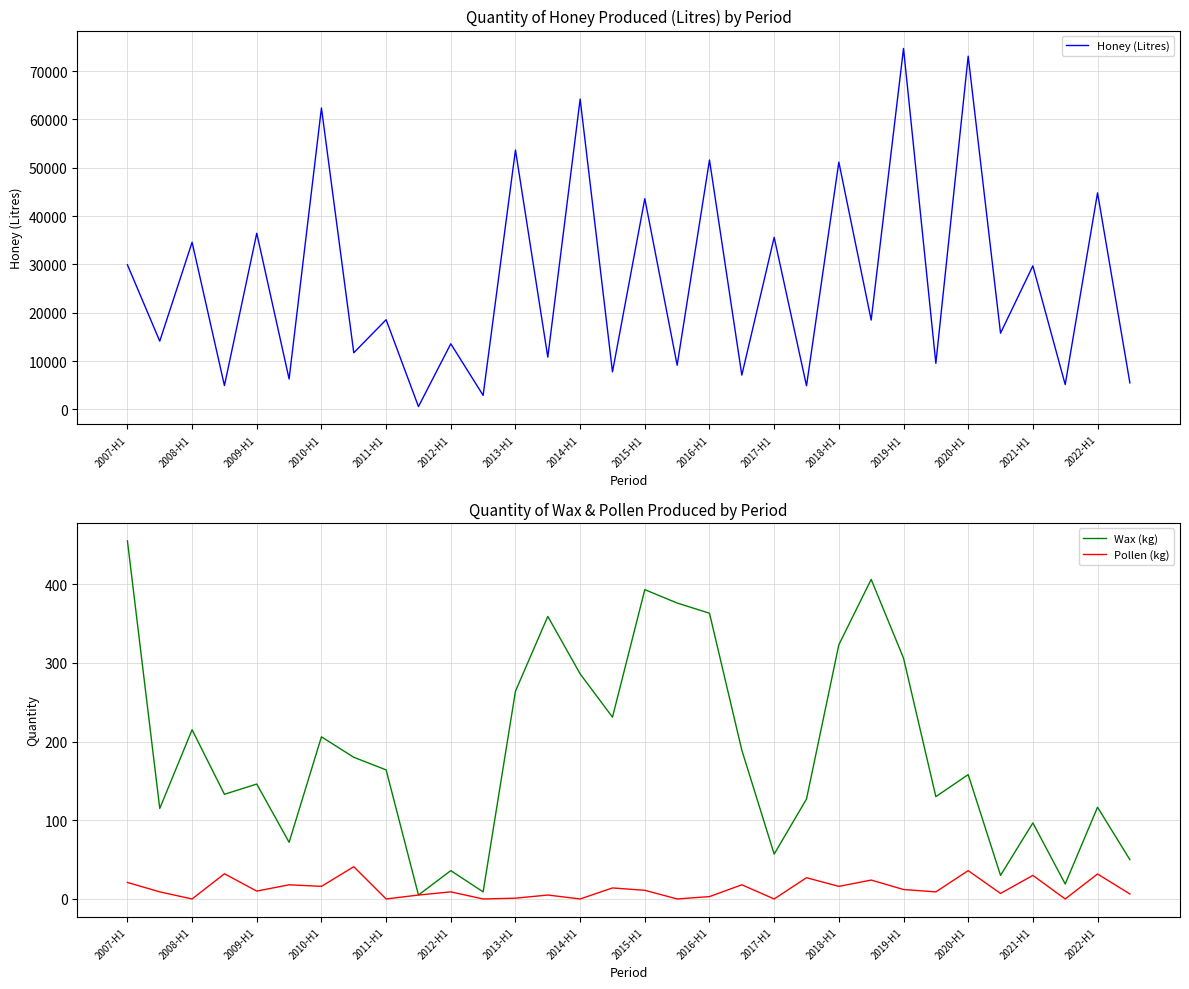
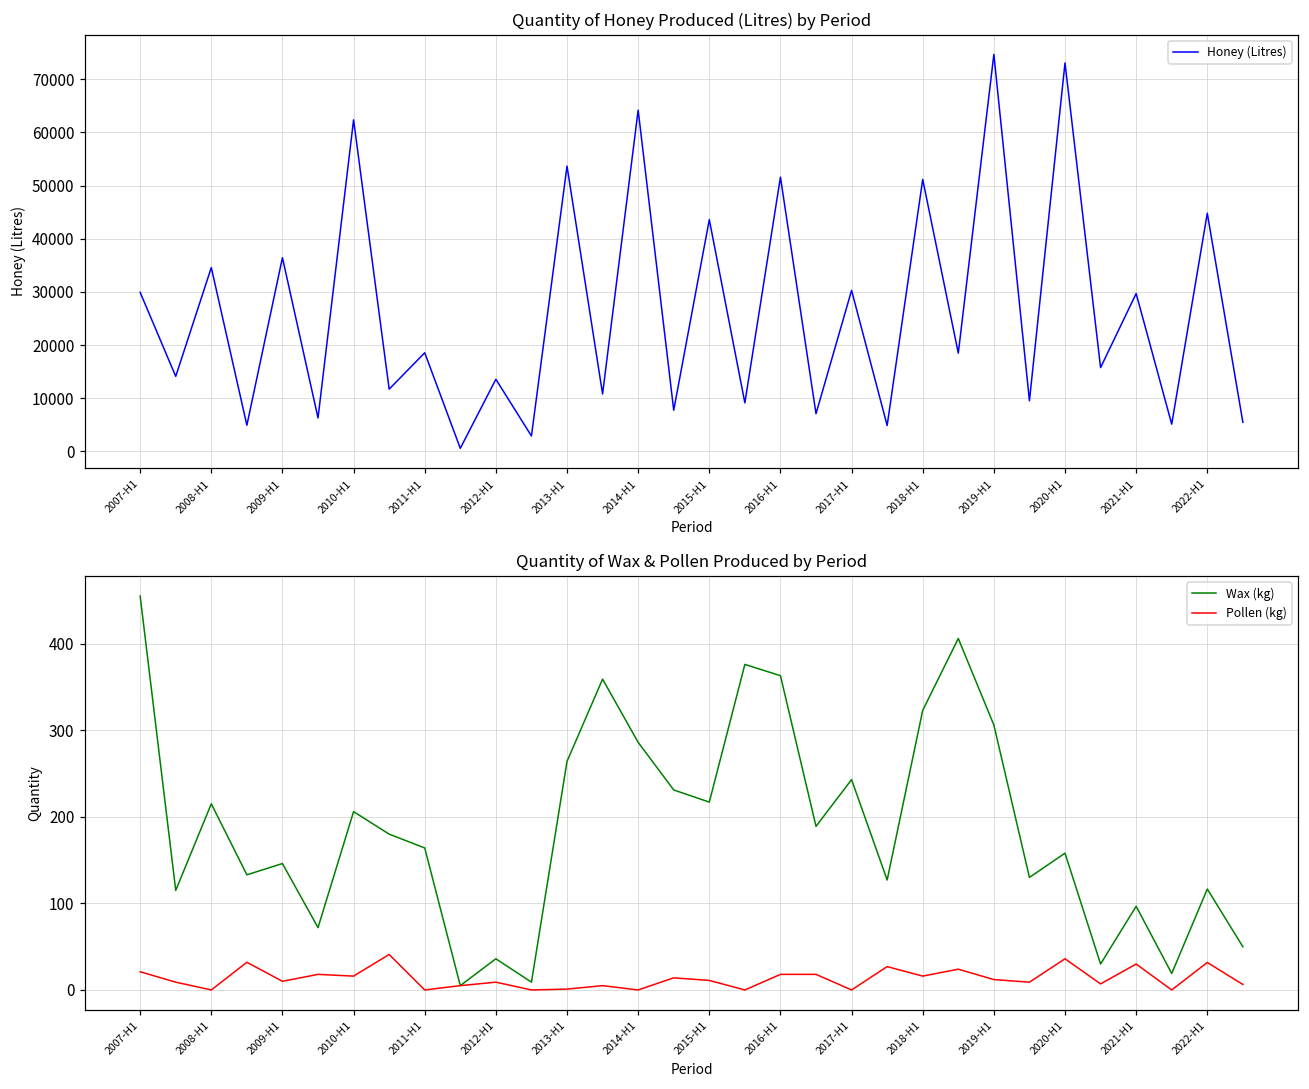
  {
    "Quantity of Honey Produced (Litres) by Period": {
      "2007-H1": 30000,
      "2008-H1": 35000,
      "2009-H1": 36000,
      "2010-H1": 62000,
      "2011-H1": 19000,
      "2012-H1": 14000,
      "2013-H1": 54000,
      "2014-H1": 64000,
      "2015-H1": 44000,
      "2016-H1": 52000,
-     "2017-H1": 36000,
+     "2017-H1": 30000,
      "2018-H1": 51000,
      "2019-H1": 75000,
      "2020-H1": 73000,
      "2021-H1": 30000,
      "2022-H1": 45000
    },
    "Quantity of Wax & Pollen Produced by Period": {
      "Wax (kg)": {
        "2007-H1": 460,
        "2008-H1": 220,
        "2009-H1": 150,
        "2010-H1": 210,
        "2011-H1": 160,
        "2012-H1": 40,
        "2013-H1": 260,
        "2014-H1": 290,
-       "2015-H1": 390,
+       "2015-H1": 220,
        "2016-H1": 360,
-       "2017-H1": 60,
+       "2017-H1": 240,
        "2018-H1": 320,
        "2019-H1": 310,
        "2020-H1": 160,
        "2021-H1": 100,
        "2022-H1": 120
      },
      "Pollen (kg)": {
        "2007-H1": 20,
        "2008-H1": 0,
        "2009-H1": 10,
        "2010-H1": 20,
        "2011-H1": 0,
        "2012-H1": 10,
        "2013-H1": 0,
        "2014-H1": 0,
        "2015-H1": 10,
-       "2016-H1": 0,
+       "2016-H1": 20,
        "2017-H1": 0,
        "2018-H1": 20,
        "2019-H1": 10,
        "2020-H1": 40,
        "2021-H1": 30,
        "2022-H1": 30
      }
    }
  }
